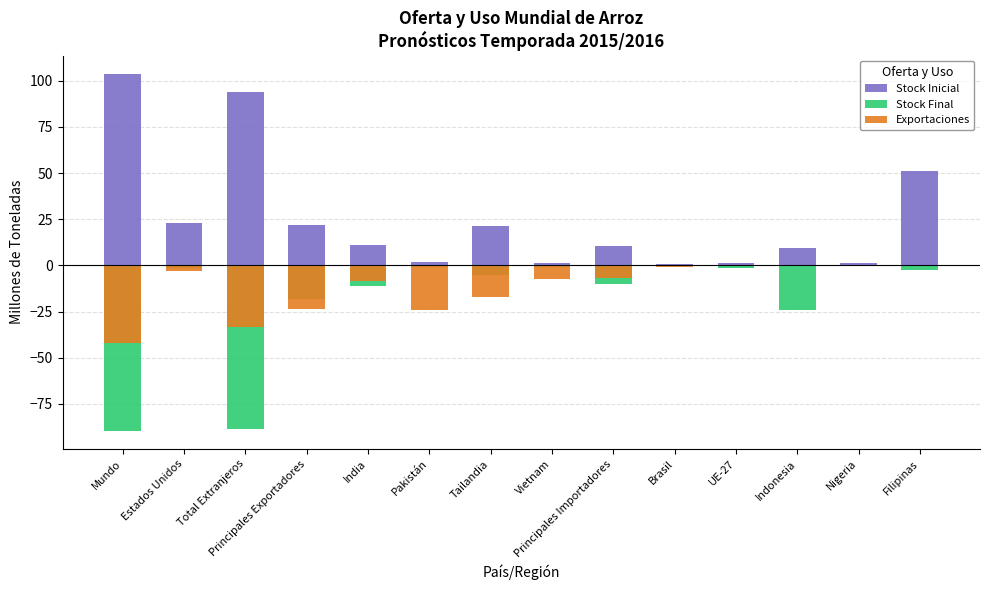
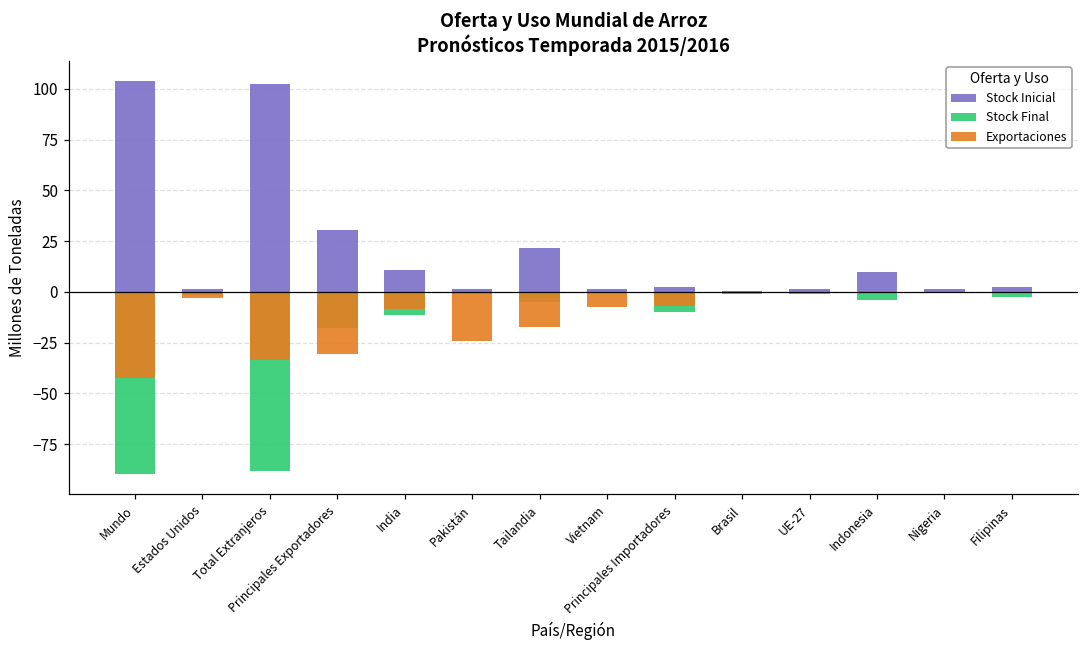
  {
    "Stock Inicial": {
      "Mundo": 104,
-     "Estados Unidos": 23,
-     "Total Extranjeros": 94,
-     "Principales Exportadores": 22,
+     "Estados Unidos": 2,
+     "Total Extranjeros": 102,
+     "Principales Exportadores": 31,
      "India": 11,
      "Pakistán": 2,
      "Tailandia": 21,
-     "Principales Importadores": 11,
+     "Principales Importadores": 2,
      "Indonesia": 10,
-     "Filipinas": 51
+     "Filipinas": 2
    },
    "Stock Final": {
      "Mundo": -90,
      "Total Extranjeros": -88,
      "India": -11,
      "Principales Importadores": -10,
-     "Indonesia": -24,
+     "Indonesia": -4,
      "Filipinas": -2
    },
    "Exportaciones": {
      "Estados Unidos": -3,
-     "Principales Exportadores": -23,
+     "Principales Exportadores": -31,
      "Pakistán": -24,
      "Tailandia": -17,
      "Vietnam": -7,
      "Indonesia": 0,
      "Nigeria": 0,
      "Filipinas": 0
    }
  }
